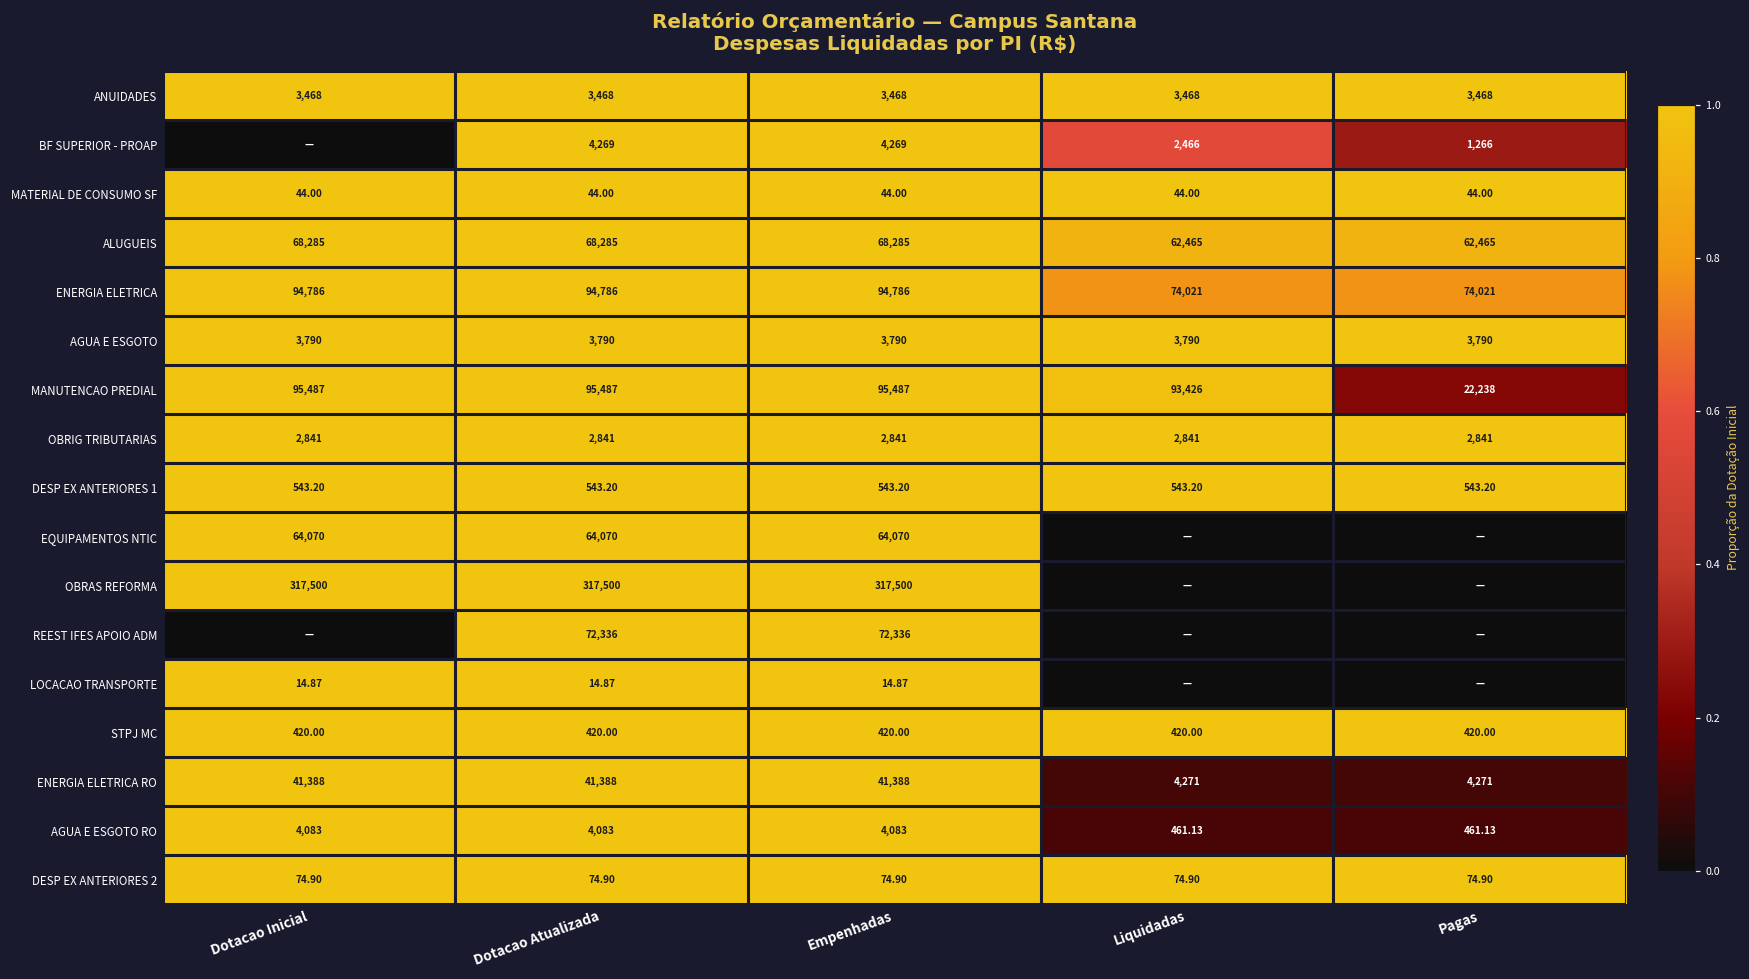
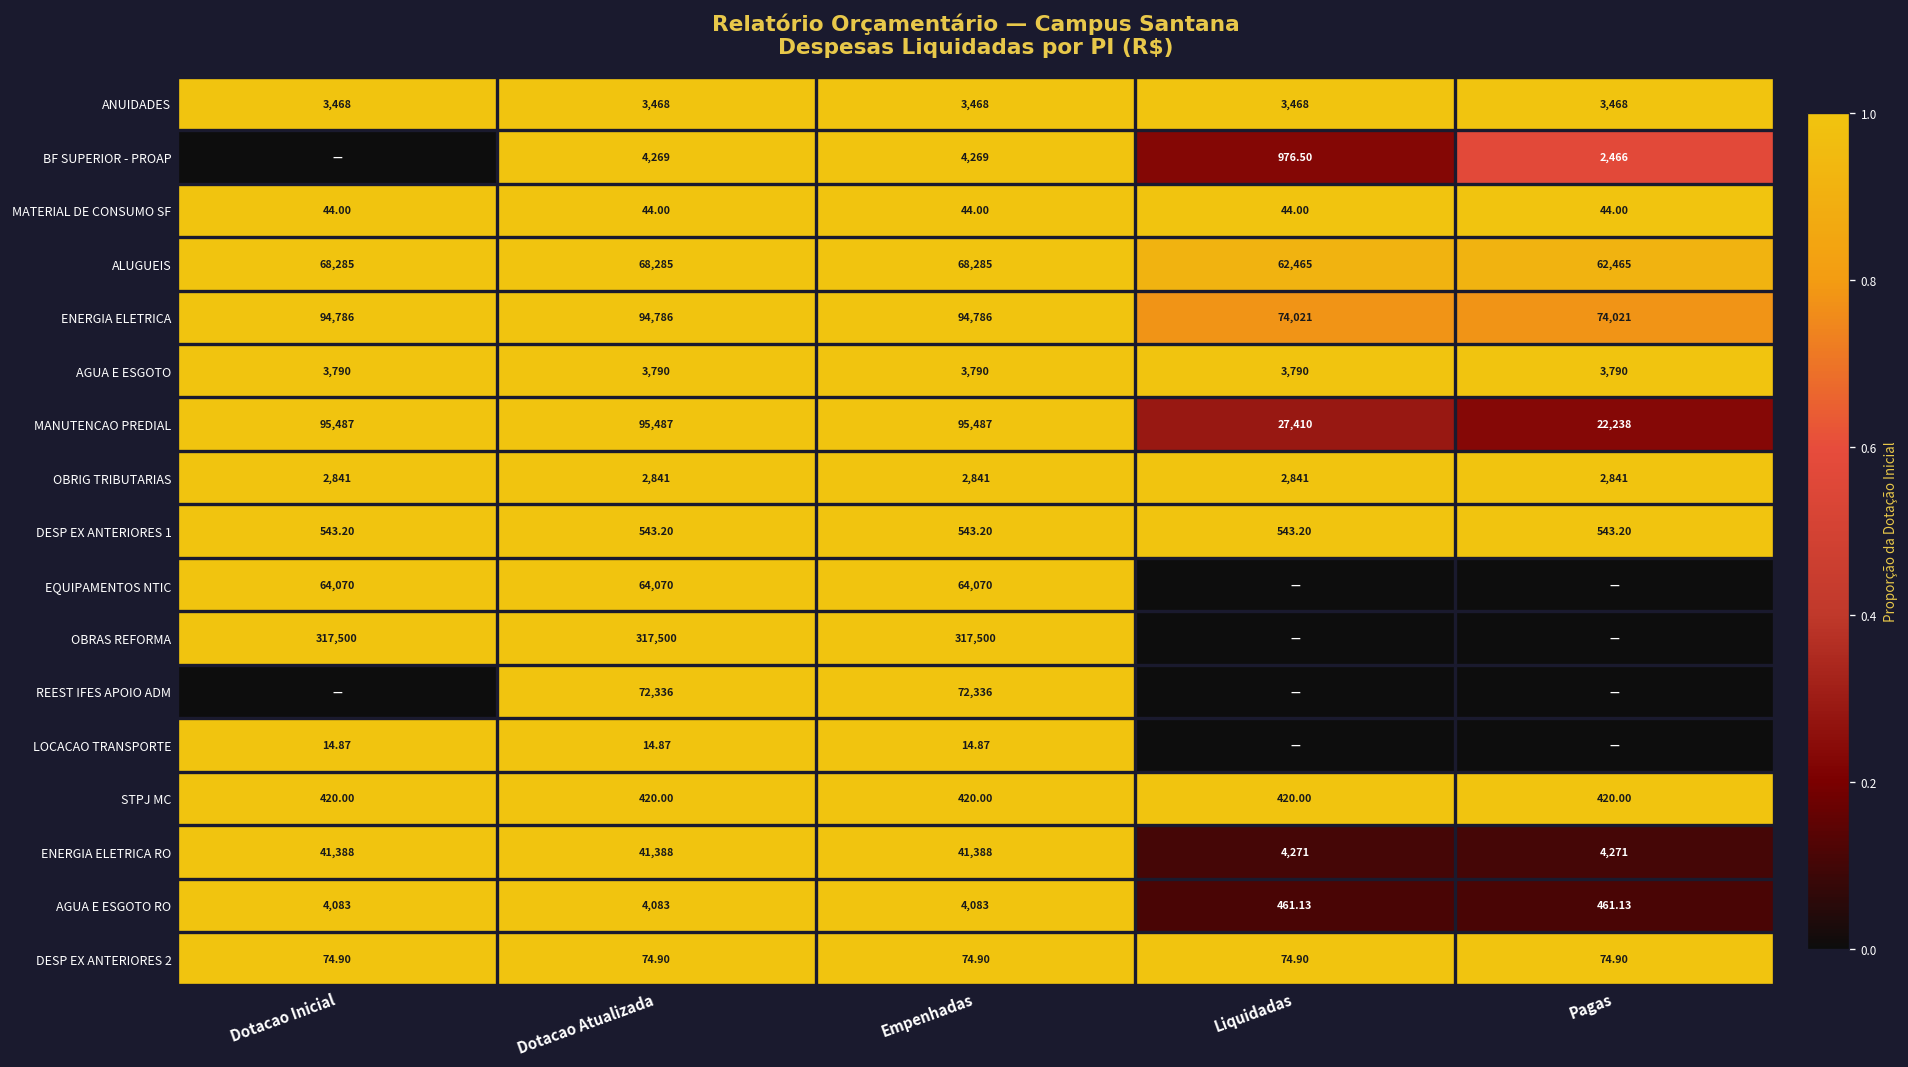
  {
    "ANUIDADES": {
      "Dotacao Inicial": "3,468",
      "Dotacao Atualizada": "3,468",
      "Empenhadas": "3,468",
      "Liquidadas": "3,468",
      "Pagas": "3,468"
    },
    "BF SUPERIOR - PROAP": {
      "Dotacao Atualizada": "4,269",
      "Empenhadas": "4,269",
-     "Liquidadas": "2,466",
-     "Pagas": "1,266"
+     "Liquidadas": "976.50",
+     "Pagas": "2,466"
    },
    "MATERIAL DE CONSUMO SF": {
      "Dotacao Inicial": "44.00",
      "Dotacao Atualizada": "44.00",
      "Empenhadas": "44.00",
      "Liquidadas": "44.00",
      "Pagas": "44.00"
    },
    "ALUGUEIS": {
      "Dotacao Inicial": "68,285",
      "Dotacao Atualizada": "68,285",
      "Empenhadas": "68,285",
      "Liquidadas": "62,465",
      "Pagas": "62,465"
    },
    "ENERGIA ELETRICA": {
      "Dotacao Inicial": "94,786",
      "Dotacao Atualizada": "94,786",
      "Empenhadas": "94,786",
      "Liquidadas": "74,021",
      "Pagas": "74,021"
    },
    "AGUA E ESGOTO": {
      "Dotacao Inicial": "3,790",
      "Dotacao Atualizada": "3,790",
      "Empenhadas": "3,790",
      "Liquidadas": "3,790",
      "Pagas": "3,790"
    },
    "MANUTENCAO PREDIAL": {
      "Dotacao Inicial": "95,487",
      "Dotacao Atualizada": "95,487",
      "Empenhadas": "95,487",
-     "Liquidadas": "93,426",
+     "Liquidadas": "27,410",
      "Pagas": "22,238"
    },
    "OBRIG TRIBUTARIAS": {
      "Dotacao Inicial": "2,841",
      "Dotacao Atualizada": "2,841",
      "Empenhadas": "2,841",
      "Liquidadas": "2,841",
      "Pagas": "2,841"
    },
    "DESP EX ANTERIORES 1": {
      "Dotacao Inicial": "543.20",
      "Dotacao Atualizada": "543.20",
      "Empenhadas": "543.20",
      "Liquidadas": "543.20",
      "Pagas": "543.20"
    },
    "EQUIPAMENTOS NTIC": {
      "Dotacao Inicial": "64,070",
      "Dotacao Atualizada": "64,070",
      "Empenhadas": "64,070"
    },
    "OBRAS REFORMA": {
      "Dotacao Inicial": "317,500",
      "Dotacao Atualizada": "317,500",
      "Empenhadas": "317,500"
    },
    "REEST IFES APOIO ADM": {
      "Dotacao Atualizada": "72,336",
      "Empenhadas": "72,336"
    },
    "LOCACAO TRANSPORTE": {
      "Dotacao Inicial": "14.87",
      "Dotacao Atualizada": "14.87",
      "Empenhadas": "14.87"
    },
    "STPJ MC": {
      "Dotacao Inicial": "420.00",
      "Dotacao Atualizada": "420.00",
      "Empenhadas": "420.00",
      "Liquidadas": "420.00",
      "Pagas": "420.00"
    },
    "ENERGIA ELETRICA RO": {
      "Dotacao Inicial": "41,388",
      "Dotacao Atualizada": "41,388",
      "Empenhadas": "41,388",
      "Liquidadas": "4,271",
      "Pagas": "4,271"
    },
    "AGUA E ESGOTO RO": {
      "Dotacao Inicial": "4,083",
      "Dotacao Atualizada": "4,083",
      "Empenhadas": "4,083",
      "Liquidadas": "461.13",
      "Pagas": "461.13"
    },
    "DESP EX ANTERIORES 2": {
      "Dotacao Inicial": "74.90",
      "Dotacao Atualizada": "74.90",
      "Empenhadas": "74.90",
      "Liquidadas": "74.90",
      "Pagas": "74.90"
    }
  }
